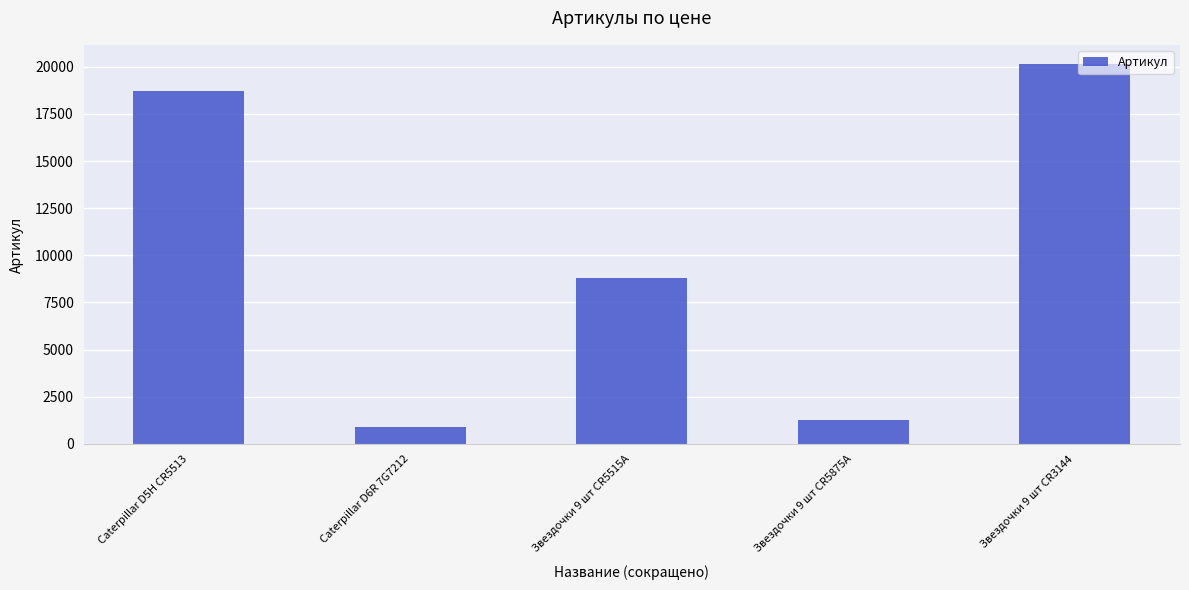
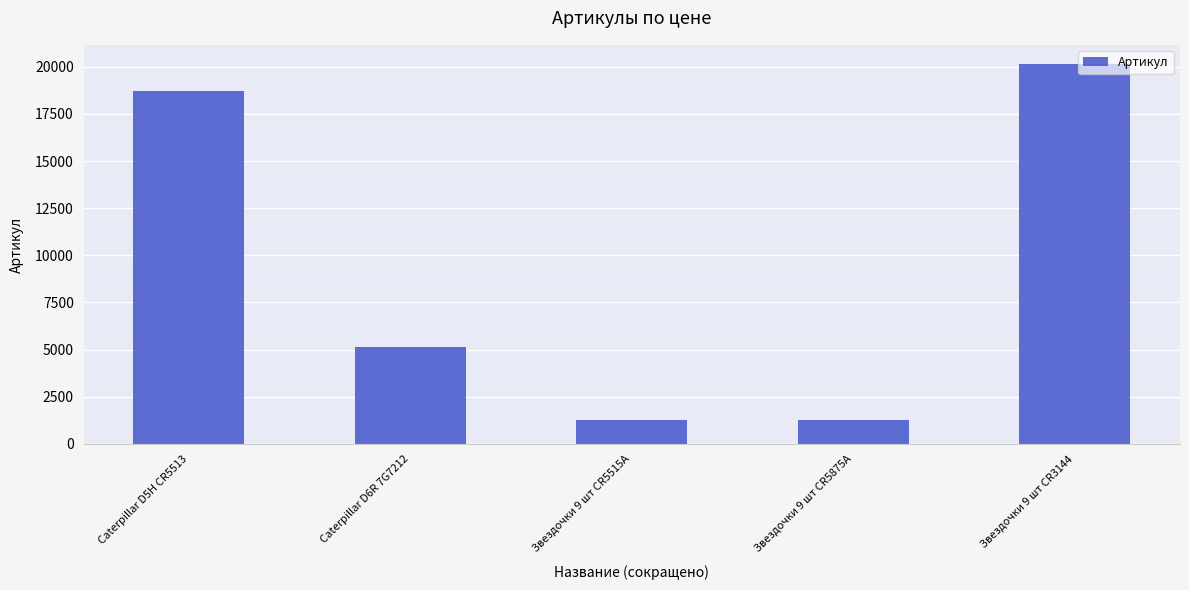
  {
    "Caterpillar D5H CR5513": 18700,
-   "Caterpillar D6R 7G7212": 900,
-   "Звездочки 9 шт CR5515A": 8800,
+   "Caterpillar D6R 7G7212": 5100,
+   "Звездочки 9 шт CR5515A": 1200,
    "Звездочки 9 шт CR5875A": 1200,
    "Звездочки 9 шт CR3144": 20200
  }
